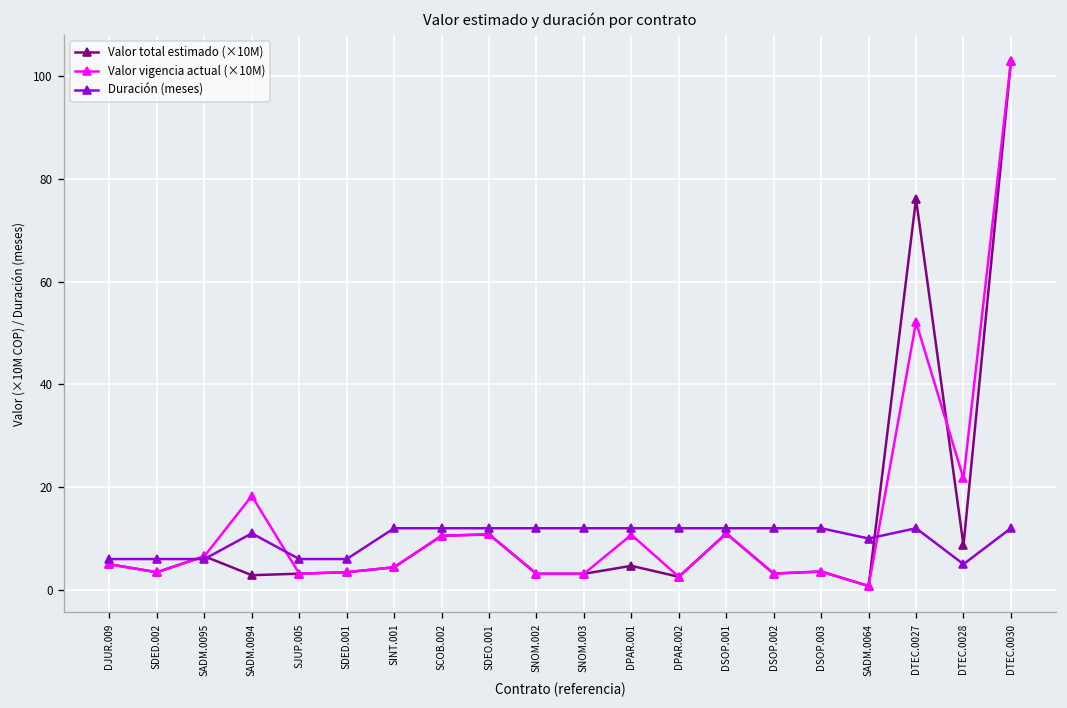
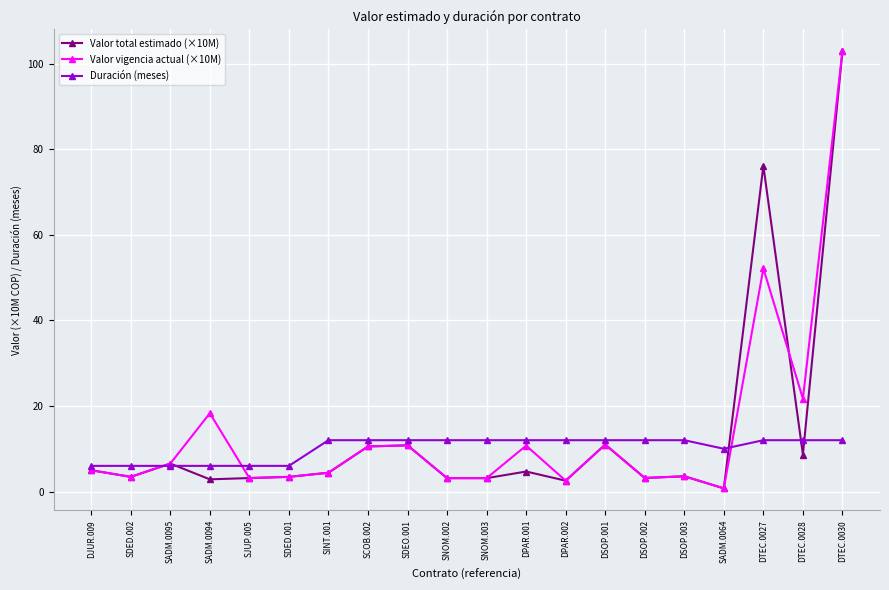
  {
    "Valor total estimado (×10M)": {
      "SADM.0094": 3,
      "DPAR.001": 5,
      "DTEC.0027": 76,
      "DTEC.0028": 9
    },
    "Valor vigencia actual (×10M)": {
      "SADM.0094": 18,
      "DPAR.001": 11,
      "DTEC.0027": 52,
      "DTEC.0028": 22
    },
    "Duración (meses)": {
      "DJUR.009": 6,
      "SDED.002": 6,
-     "SADM.0094": 11,
+     "SADM.0094": 6,
      "SJUP.005": 6,
      "SDED.001": 6,
      "SINT.001": 12,
      "SCOB.002": 12,
      "SDEO.001": 12,
      "SNOM.002": 12,
      "SNOM.003": 12,
      "DPAR.001": 12,
      "DPAR.002": 12,
      "DSOP.001": 12,
      "DSOP.002": 12,
      "DSOP.003": 12,
      "SADM.0064": 10,
      "DTEC.0027": 12,
-     "DTEC.0028": 5,
+     "DTEC.0028": 12,
      "DTEC.0030": 12
    }
  }
